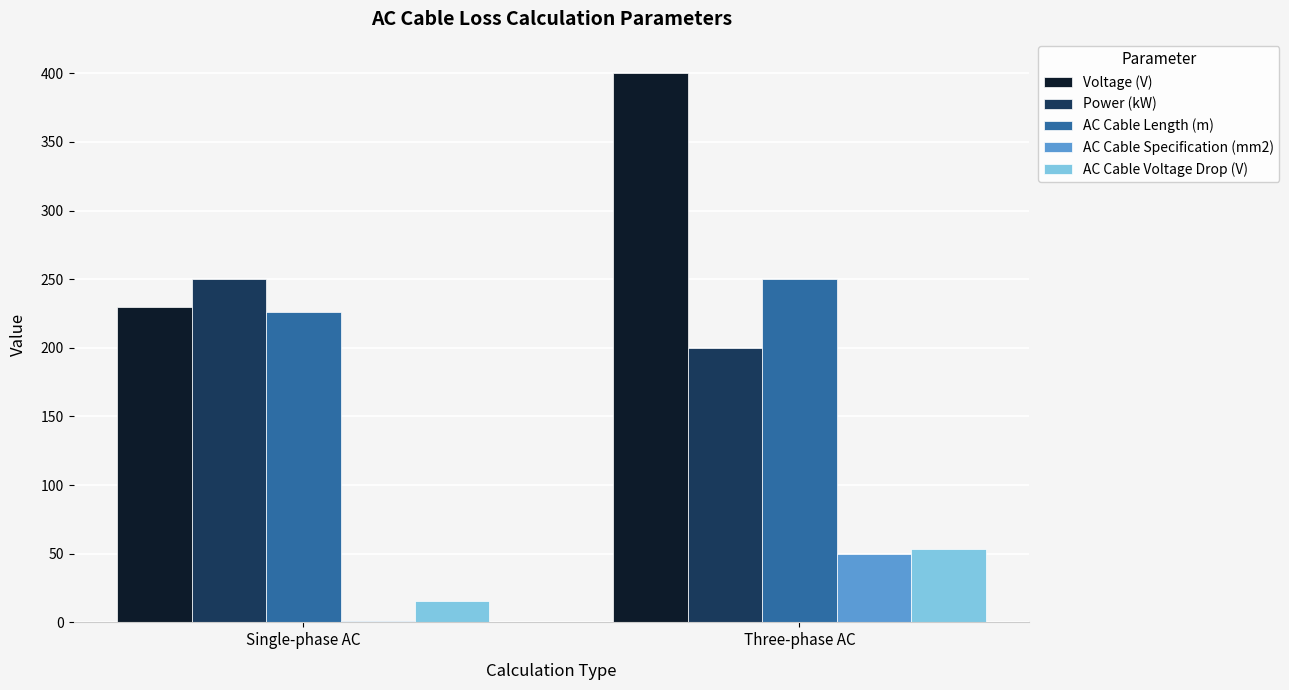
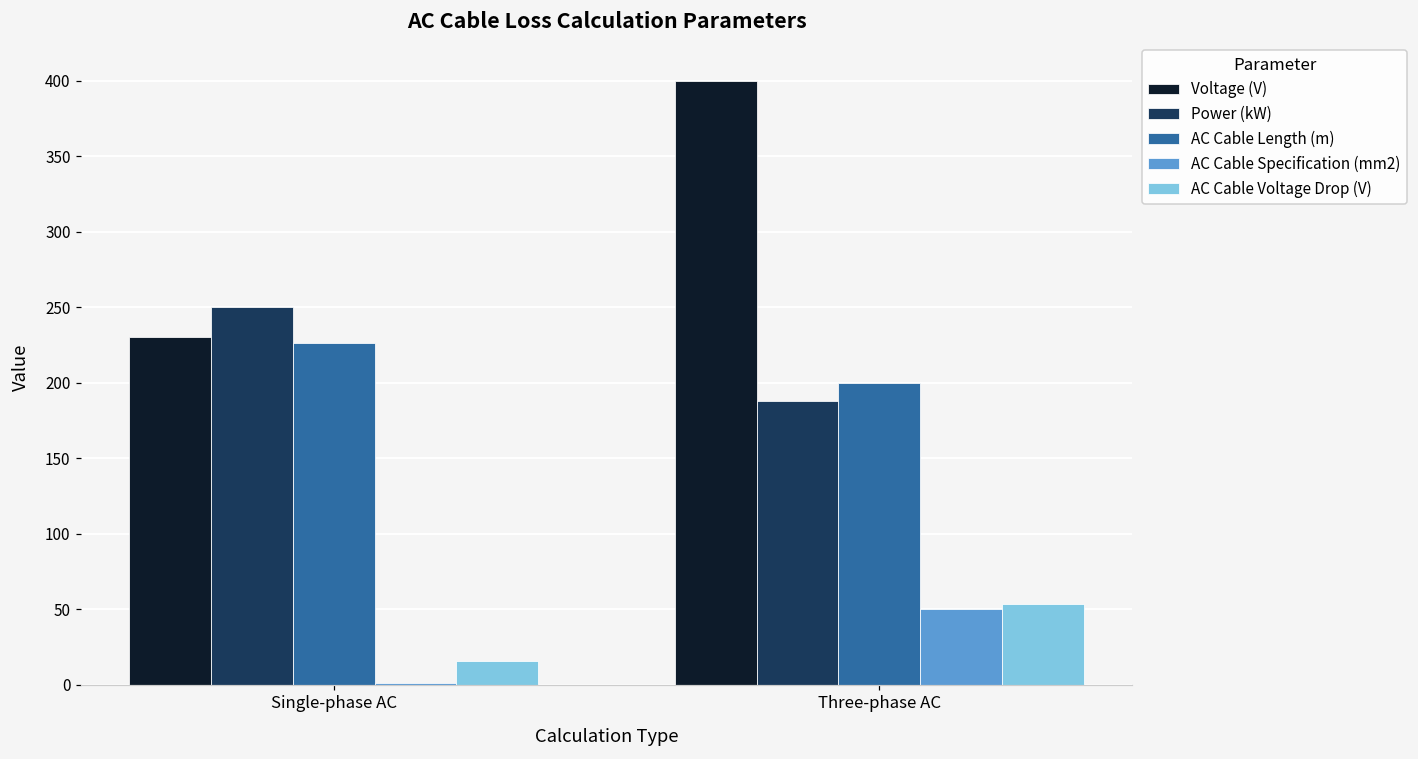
  {
    "Voltage (V)": {
      "Single-phase AC": 230,
      "Three-phase AC": 400
    },
    "Power (kW)": {
      "Single-phase AC": 250,
-     "Three-phase AC": 200
+     "Three-phase AC": 188
    },
    "AC Cable Length (m)": {
      "Single-phase AC": 226,
-     "Three-phase AC": 250
+     "Three-phase AC": 200
    }
  }
